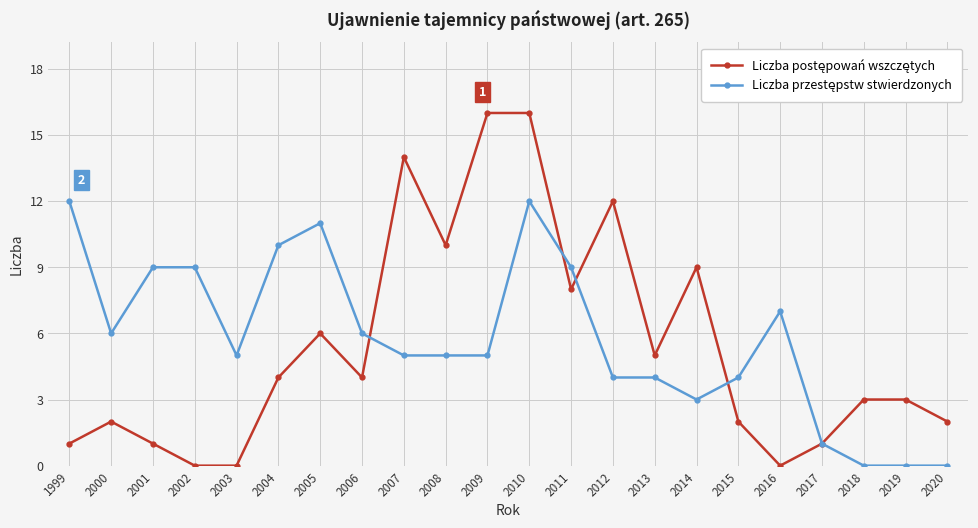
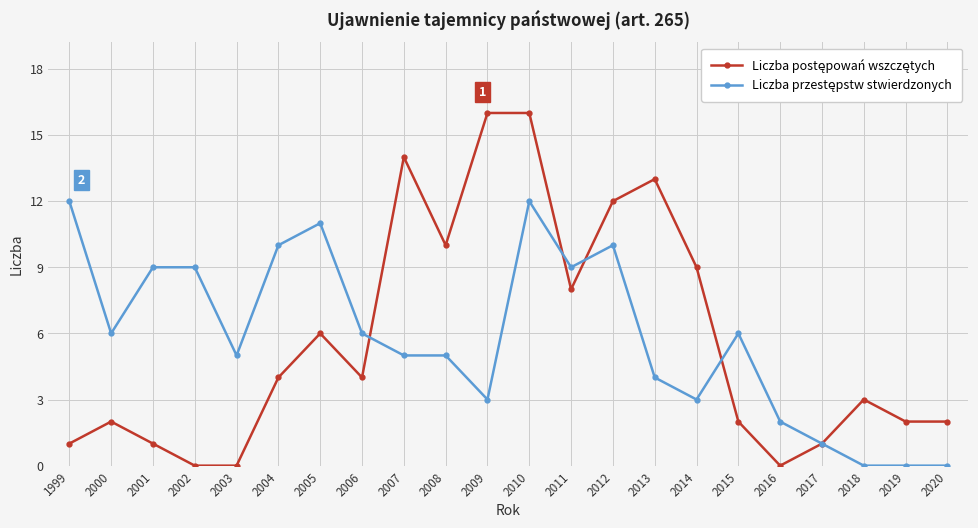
  {
    "Liczba postępowań wszczętych": {
      "1999": 1,
      "2000": 2,
      "2001": 1,
      "2002": 0,
      "2003": 0,
      "2004": 4,
      "2005": 6,
      "2006": 4,
      "2007": 14,
      "2008": 10,
      "2010": 16,
      "2011": 8,
      "2012": 12,
-     "2013": 5,
+     "2013": 13,
      "2014": 9,
      "2015": 2,
      "2016": 0,
      "2018": 3,
-     "2019": 3,
+     "2019": 2,
      "2020": 2
    },
    "Liczba przestępstw stwierdzonych": {
      "2000": 6,
      "2001": 9,
      "2002": 9,
      "2003": 5,
      "2004": 10,
      "2005": 11,
      "2006": 6,
      "2007": 5,
      "2008": 5,
-     "2009": 5,
+     "2009": 3,
      "2010": 12,
      "2011": 9,
-     "2012": 4,
+     "2012": 10,
      "2013": 4,
      "2014": 3,
-     "2015": 4,
-     "2016": 7,
+     "2015": 6,
+     "2016": 2,
      "2018": 0,
      "2019": 0,
      "2020": 0
    }
  }
